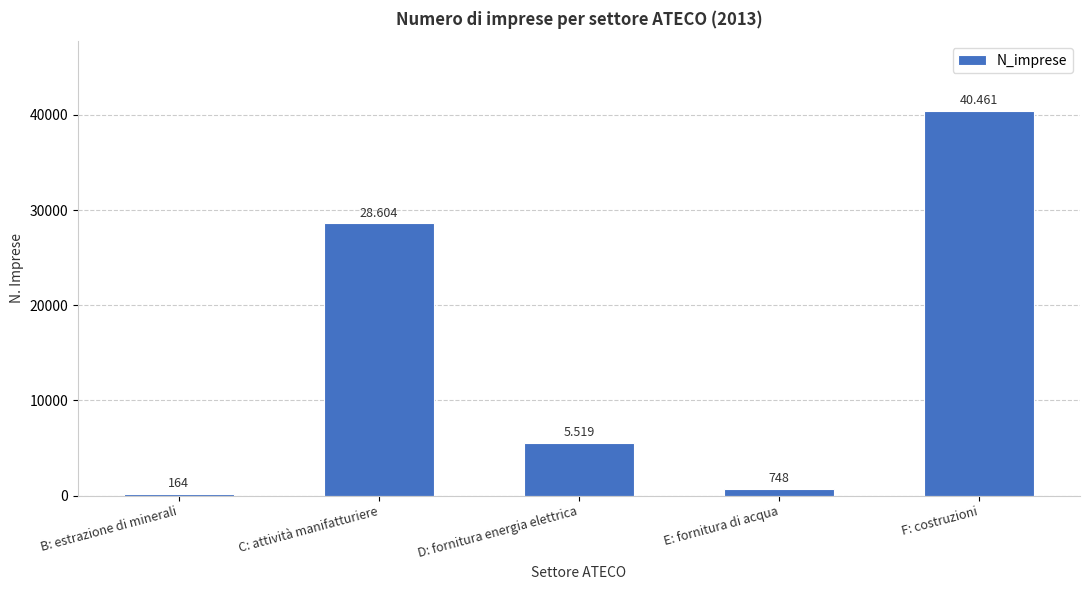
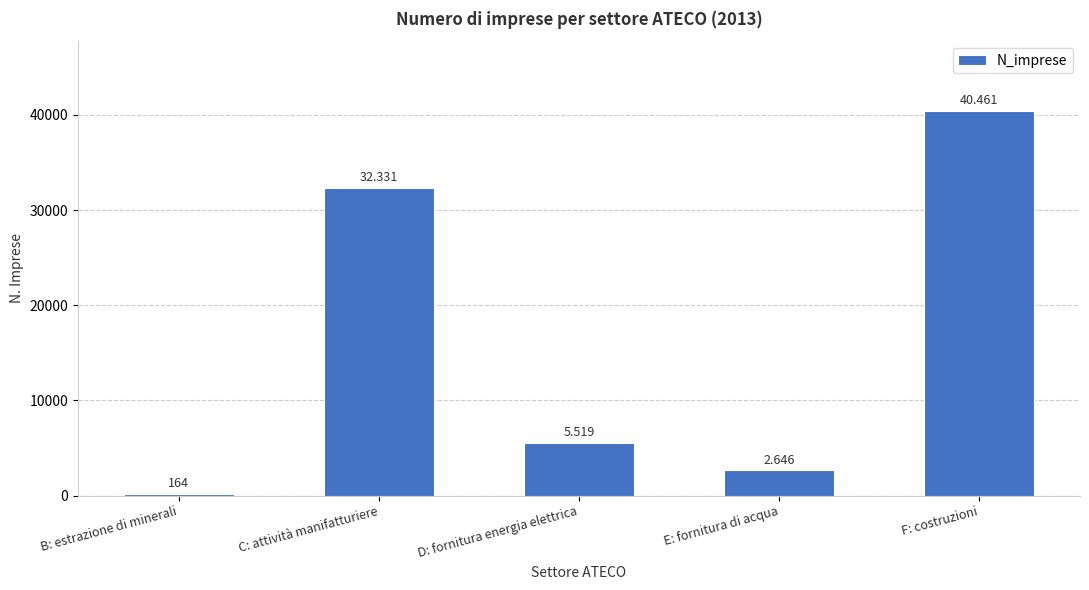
  {
    "B: estrazione di minerali": 164,
-   "C: attività manifatturiere": 28.604,
-   "E: fornitura di acqua": 748
+   "C: attività manifatturiere": 32.331,
+   "E: fornitura di acqua": 2.646
  }
